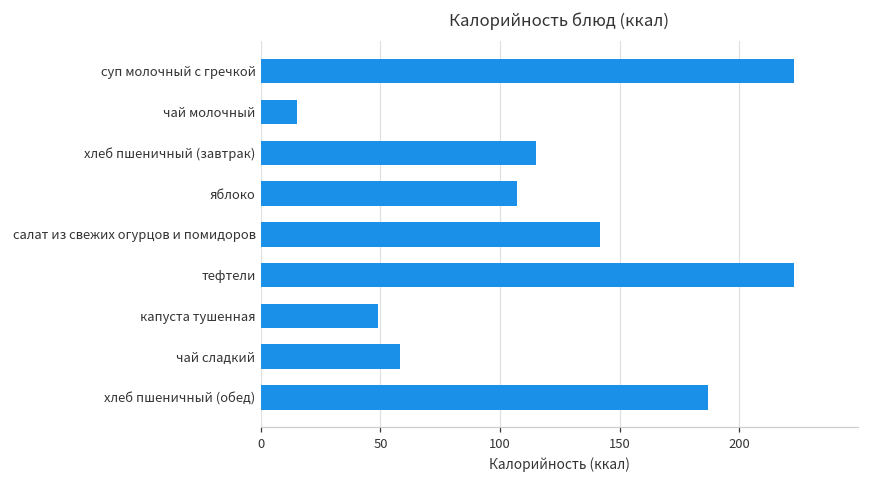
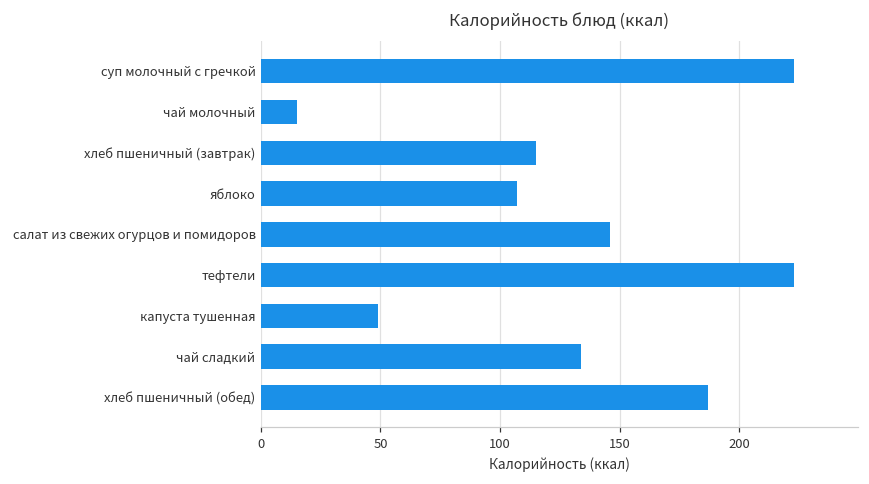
  {
    "суп молочный с гречкой": 223,
    "чай молочный": 15,
    "хлеб пшеничный (завтрак)": 115,
    "яблоко": 107,
-   "салат из свежих огурцов и помидоров": 142,
+   "салат из свежих огурцов и помидоров": 146,
    "тефтели": 223,
    "капуста тушенная": 49,
-   "чай сладкий": 58,
+   "чай сладкий": 134,
    "хлеб пшеничный (обед)": 187
  }
